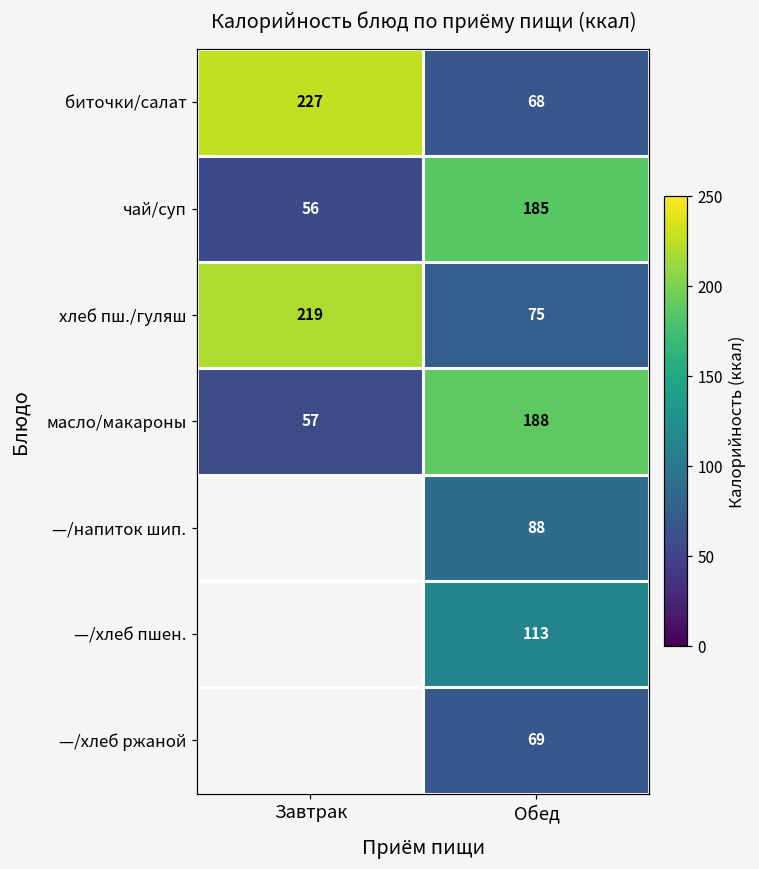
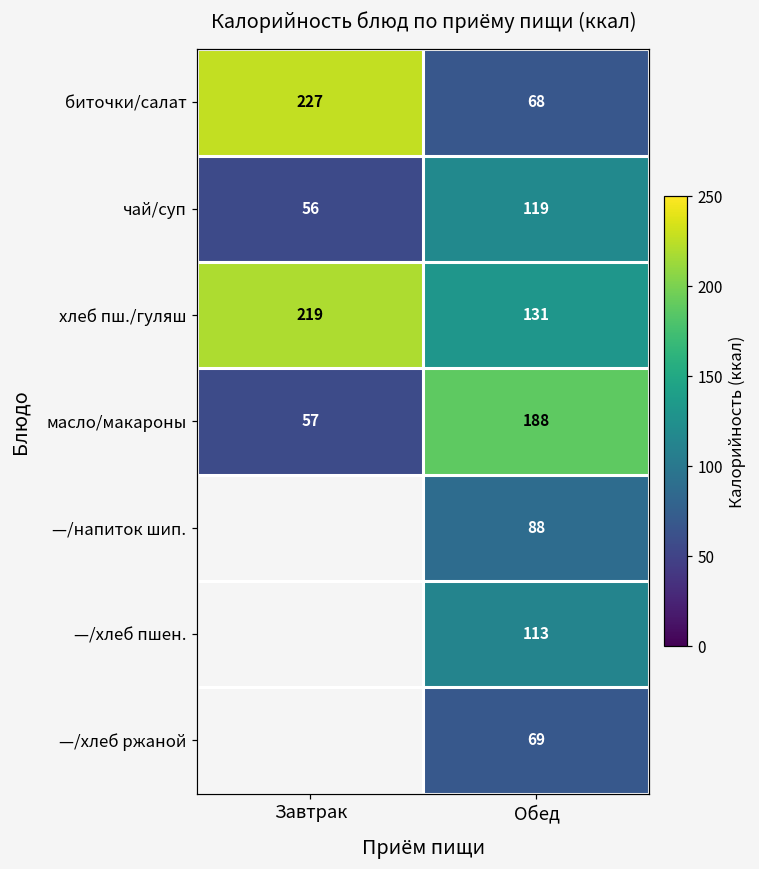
  {
    "биточки/салат": {
      "Завтрак": 227,
      "Обед": 68
    },
    "чай/суп": {
      "Завтрак": 56,
-     "Обед": 185
+     "Обед": 119
    },
    "хлеб пш./гуляш": {
      "Завтрак": 219,
-     "Обед": 75
+     "Обед": 131
    },
    "масло/макароны": {
      "Завтрак": 57,
      "Обед": 188
    },
    "—/напиток шип.": {
      "Обед": 88
    },
    "—/хлеб пшен.": {
      "Обед": 113
    },
    "—/хлеб ржаной": {
      "Обед": 69
    }
  }
